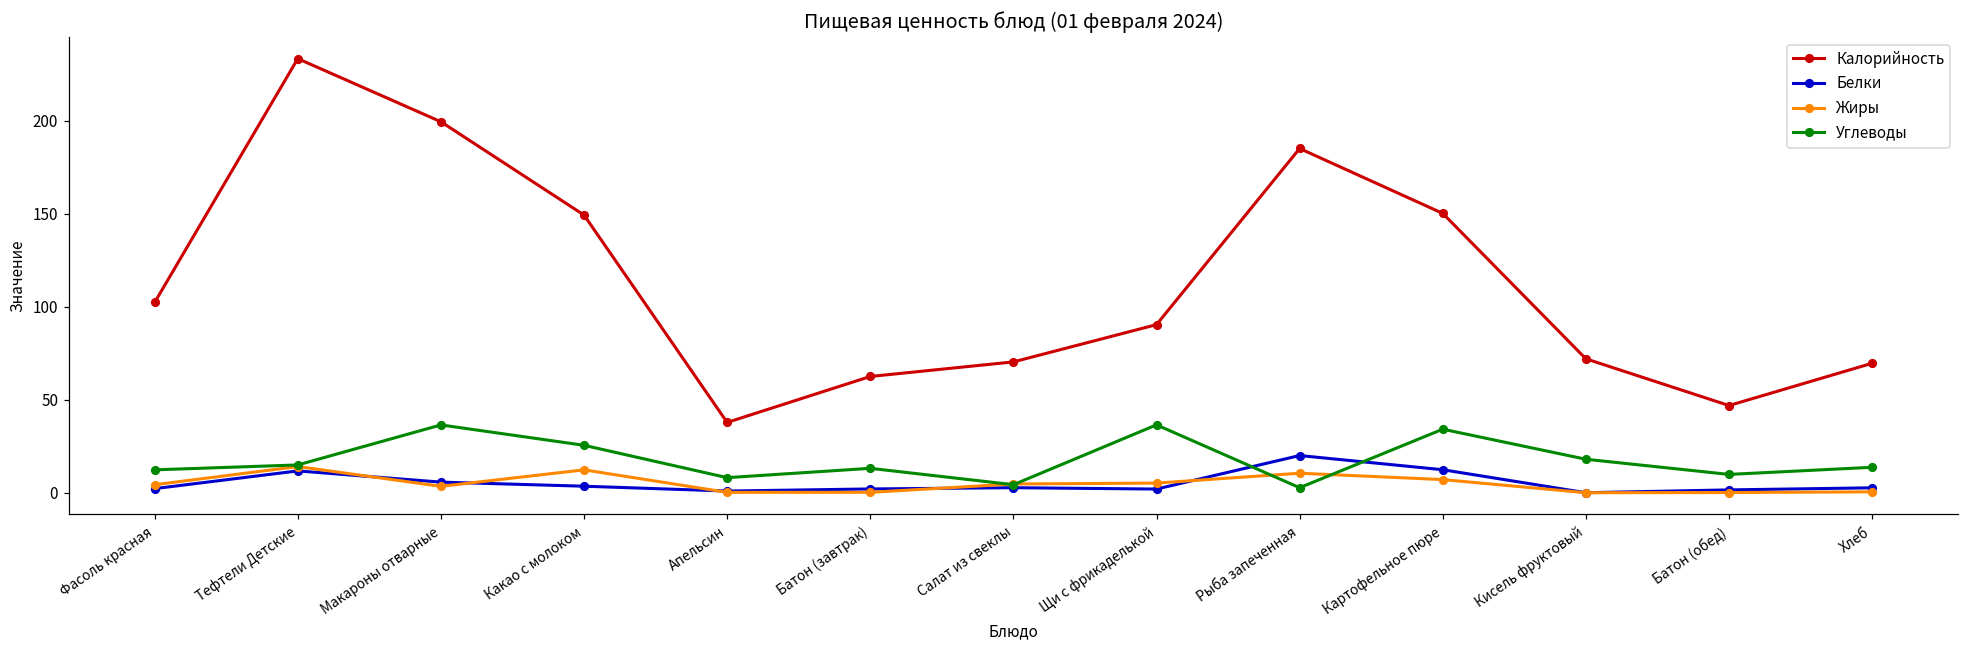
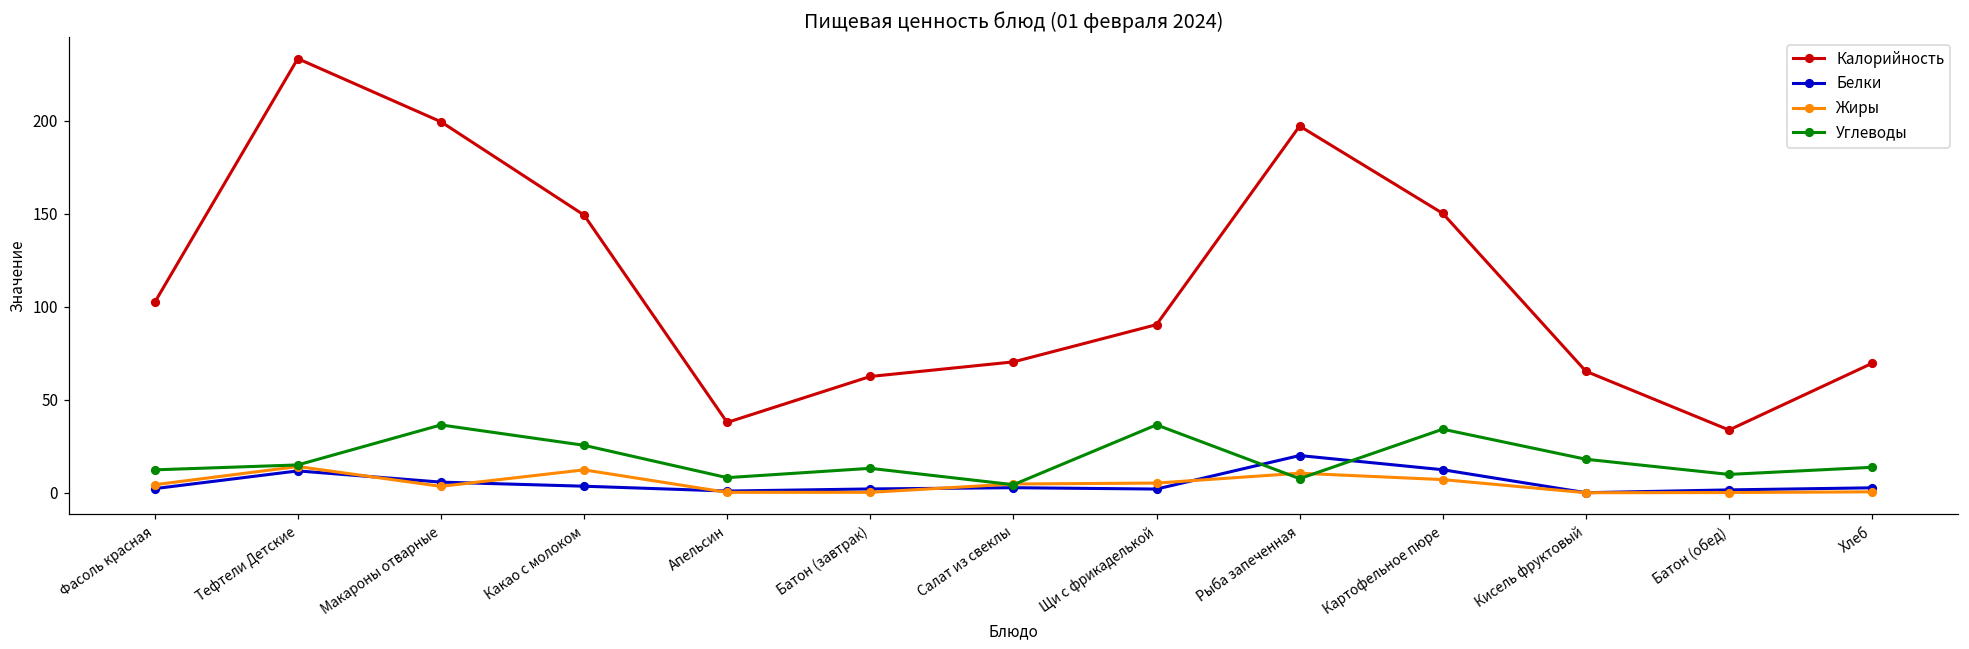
  {
    "Калорийность": {
      "Фасоль красная": 102,
      "Тефтели Детские": 233,
      "Макароны отварные": 199,
      "Какао с молоком": 149,
      "Апельсин": 38,
      "Батон (завтрак)": 63,
      "Салат из свеклы": 70,
      "Щи с фрикаделькой": 90,
-     "Рыба запеченная": 185,
+     "Рыба запеченная": 197,
      "Картофельное пюре": 150,
-     "Кисель фруктовый": 72,
-     "Батон (обед)": 47,
+     "Кисель фруктовый": 65,
+     "Батон (обед)": 34,
      "Хлеб": 70
    },
    "Белки": {
      "Фасоль красная": 2,
      "Тефтели Детские": 12,
      "Макароны отварные": 6,
      "Какао с молоком": 4,
      "Батон (завтрак)": 2,
      "Салат из свеклы": 3,
      "Щи с фрикаделькой": 2,
      "Рыба запеченная": 20,
      "Картофельное пюре": 12,
      "Хлеб": 3
    },
    "Жиры": {
      "Фасоль красная": 4,
      "Макароны отварные": 3,
      "Какао с молоком": 12,
      "Батон (завтрак)": 0,
      "Щи с фрикаделькой": 5,
      "Рыба запеченная": 10,
      "Картофельное пюре": 7,
      "Хлеб": 0
    },
    "Углеводы": {
      "Фасоль красная": 12,
      "Макароны отварные": 36,
      "Какао с молоком": 26,
      "Апельсин": 8,
      "Батон (завтрак)": 13,
      "Щи с фрикаделькой": 36,
-     "Рыба запеченная": 3,
+     "Рыба запеченная": 8,
      "Картофельное пюре": 34,
      "Кисель фруктовый": 18,
      "Батон (обед)": 10,
      "Хлеб": 14
    }
  }
